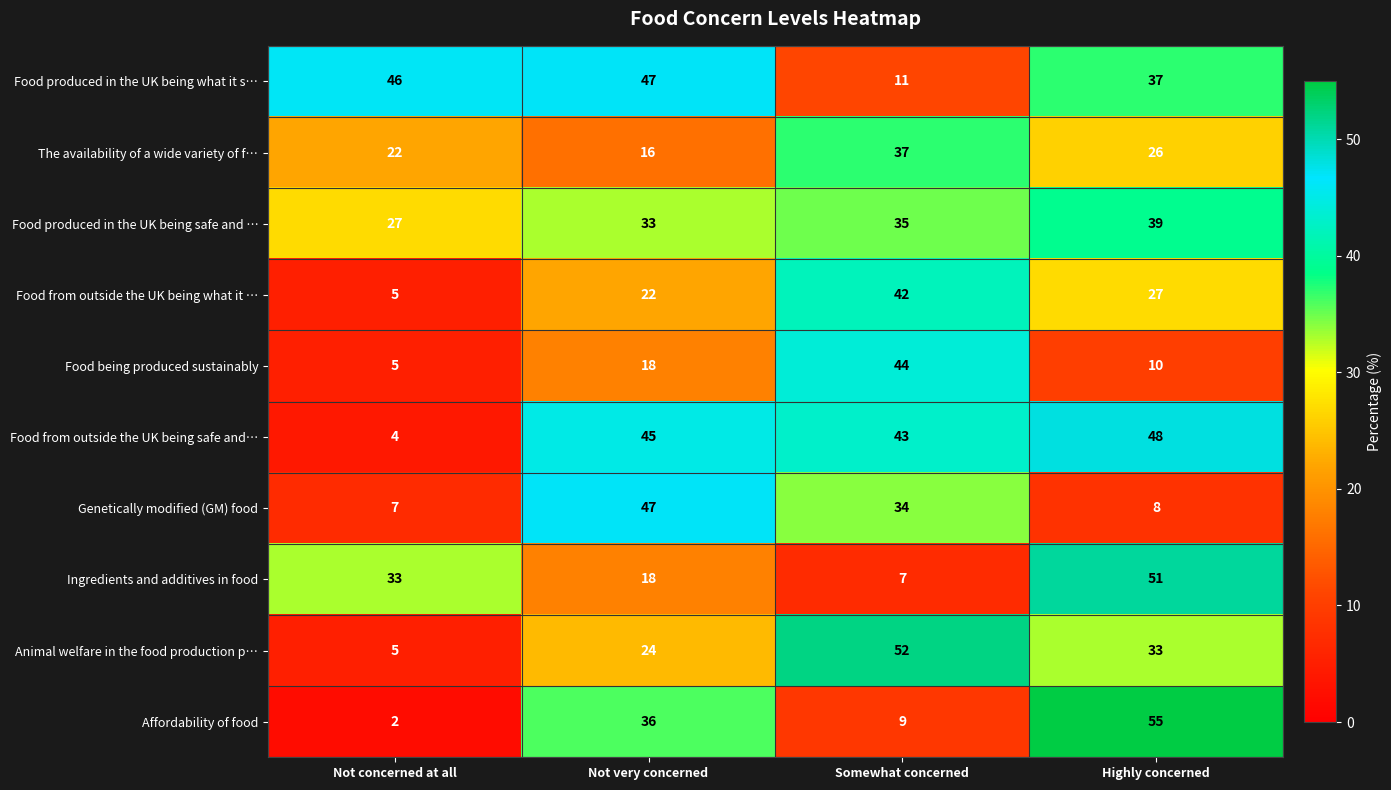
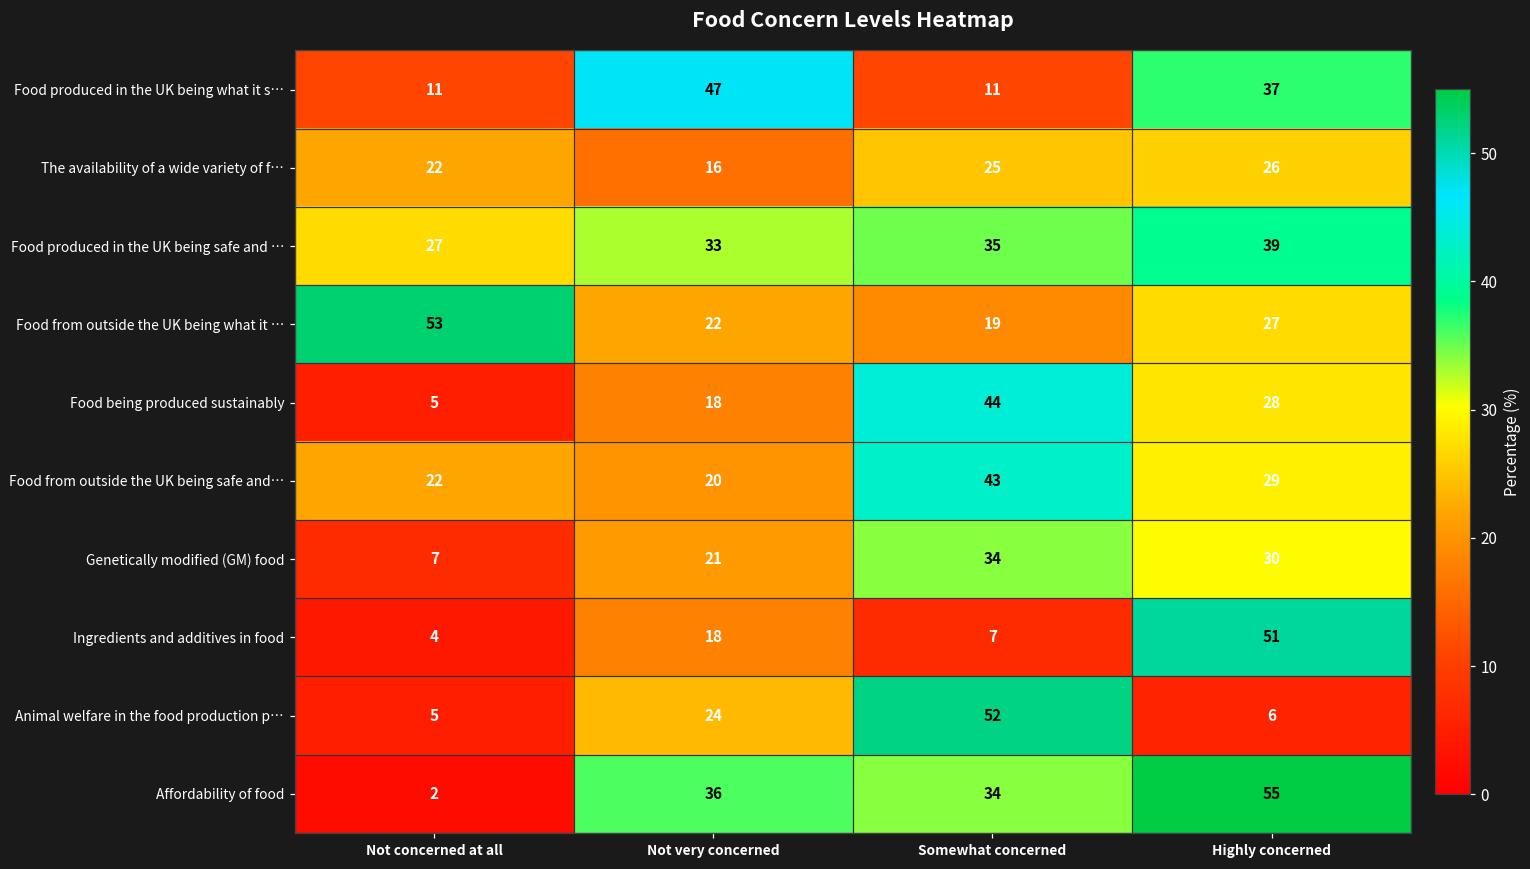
  {
    "Food produced in the UK being what it s…": {
-     "Not concerned at all": 46,
+     "Not concerned at all": 11,
      "Not very concerned": 47,
      "Somewhat concerned": 11,
      "Highly concerned": 37
    },
    "The availability of a wide variety of f…": {
      "Not concerned at all": 22,
      "Not very concerned": 16,
-     "Somewhat concerned": 37,
+     "Somewhat concerned": 25,
      "Highly concerned": 26
    },
    "Food produced in the UK being safe and …": {
      "Not concerned at all": 27,
      "Not very concerned": 33,
      "Somewhat concerned": 35,
      "Highly concerned": 39
    },
    "Food from outside the UK being what it …": {
-     "Not concerned at all": 5,
+     "Not concerned at all": 53,
      "Not very concerned": 22,
-     "Somewhat concerned": 42,
+     "Somewhat concerned": 19,
      "Highly concerned": 27
    },
    "Food being produced sustainably": {
      "Not concerned at all": 5,
      "Not very concerned": 18,
      "Somewhat concerned": 44,
-     "Highly concerned": 10
+     "Highly concerned": 28
    },
    "Food from outside the UK being safe and…": {
-     "Not concerned at all": 4,
-     "Not very concerned": 45,
+     "Not concerned at all": 22,
+     "Not very concerned": 20,
      "Somewhat concerned": 43,
-     "Highly concerned": 48
+     "Highly concerned": 29
    },
    "Genetically modified (GM) food": {
      "Not concerned at all": 7,
-     "Not very concerned": 47,
+     "Not very concerned": 21,
      "Somewhat concerned": 34,
-     "Highly concerned": 8
+     "Highly concerned": 30
    },
    "Ingredients and additives in food": {
-     "Not concerned at all": 33,
+     "Not concerned at all": 4,
      "Not very concerned": 18,
      "Somewhat concerned": 7,
      "Highly concerned": 51
    },
    "Animal welfare in the food production p…": {
      "Not concerned at all": 5,
      "Not very concerned": 24,
      "Somewhat concerned": 52,
-     "Highly concerned": 33
+     "Highly concerned": 6
    },
    "Affordability of food": {
      "Not concerned at all": 2,
      "Not very concerned": 36,
-     "Somewhat concerned": 9,
+     "Somewhat concerned": 34,
      "Highly concerned": 55
    }
  }
